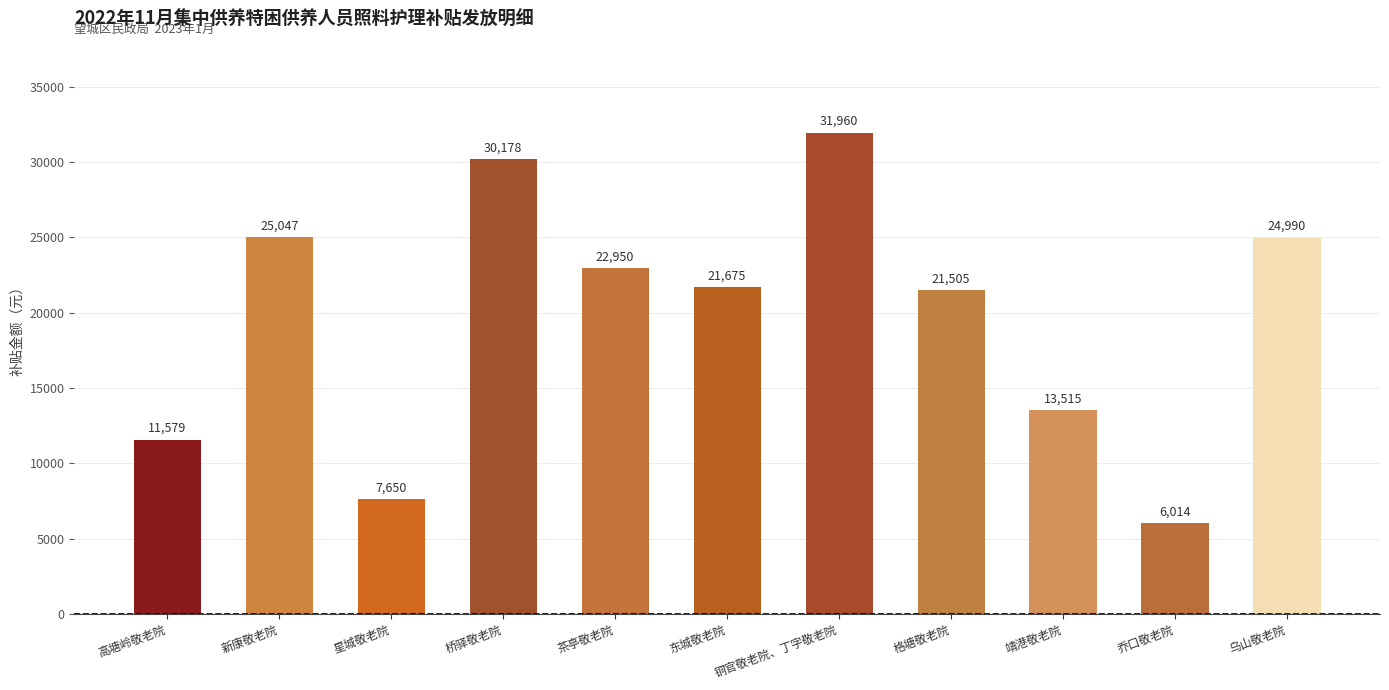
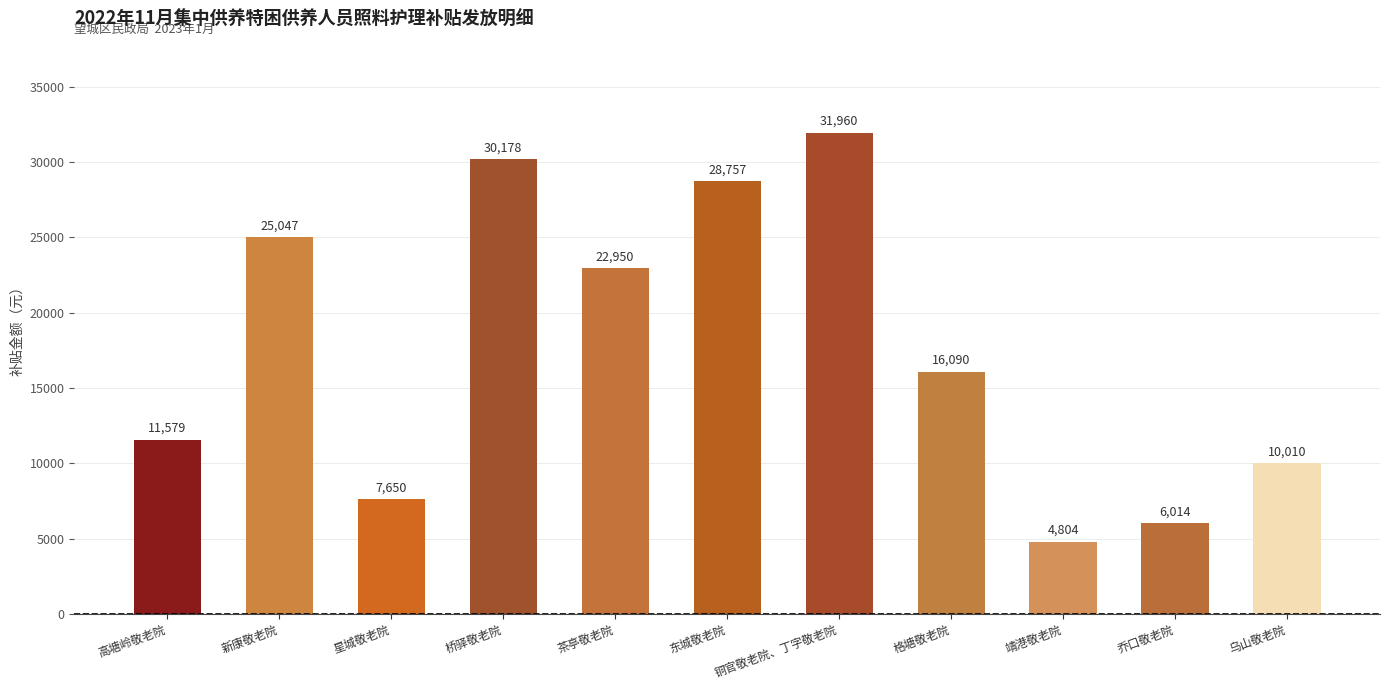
  {
    "高塘岭敬老院": "11,579",
    "新康敬老院": "25,047",
    "星城敬老院": "7,650",
    "桥驿敬老院": "30,178",
    "茶亭敬老院": "22,950",
-   "东城敬老院": "21,675",
+   "东城敬老院": "28,757",
    "铜官敬老院、丁字敬老院": "31,960",
-   "格塘敬老院": "21,505",
-   "靖港敬老院": "13,515",
+   "格塘敬老院": "16,090",
+   "靖港敬老院": "4,804",
    "乔口敬老院": "6,014",
-   "乌山敬老院": "24,990"
+   "乌山敬老院": "10,010"
  }
